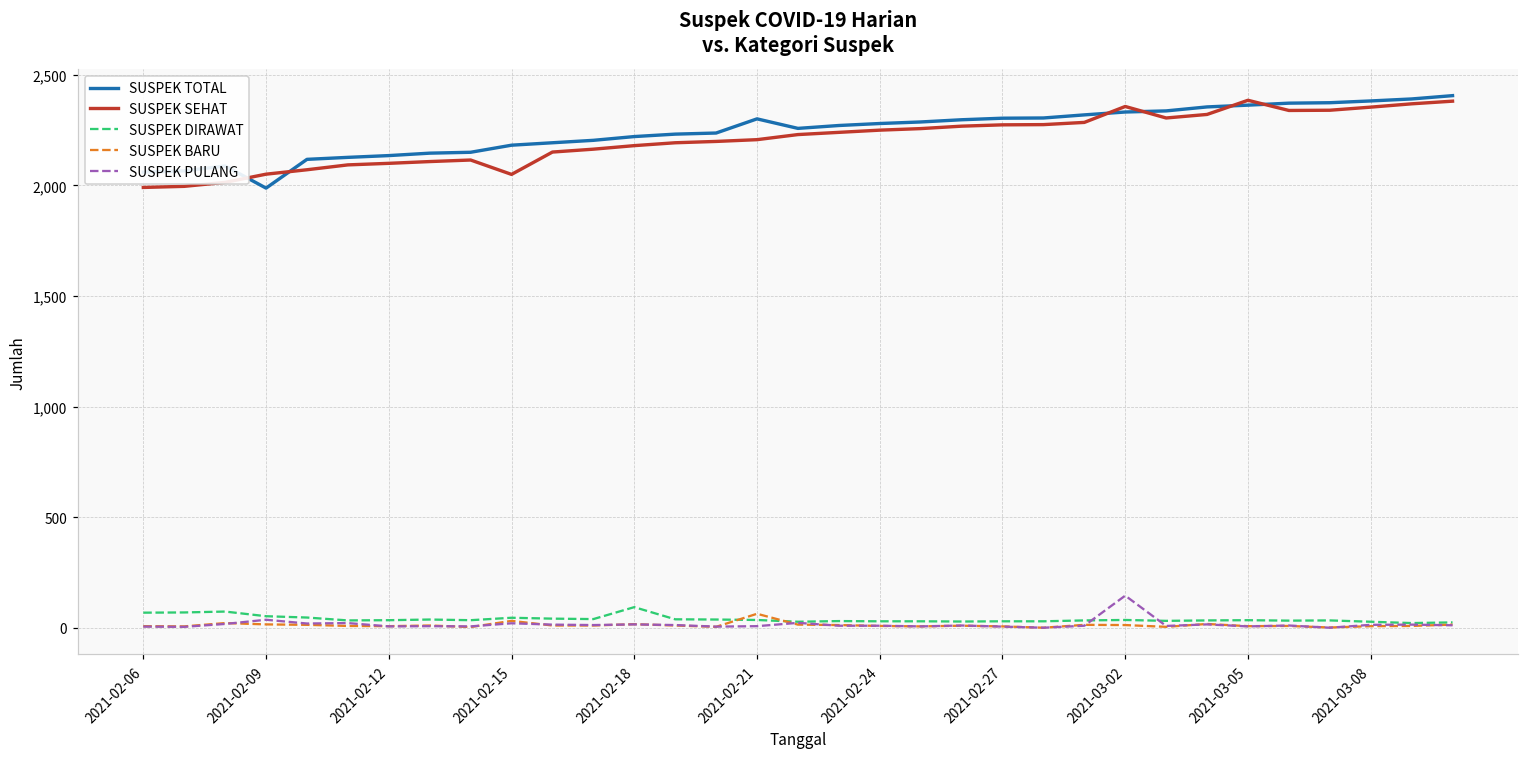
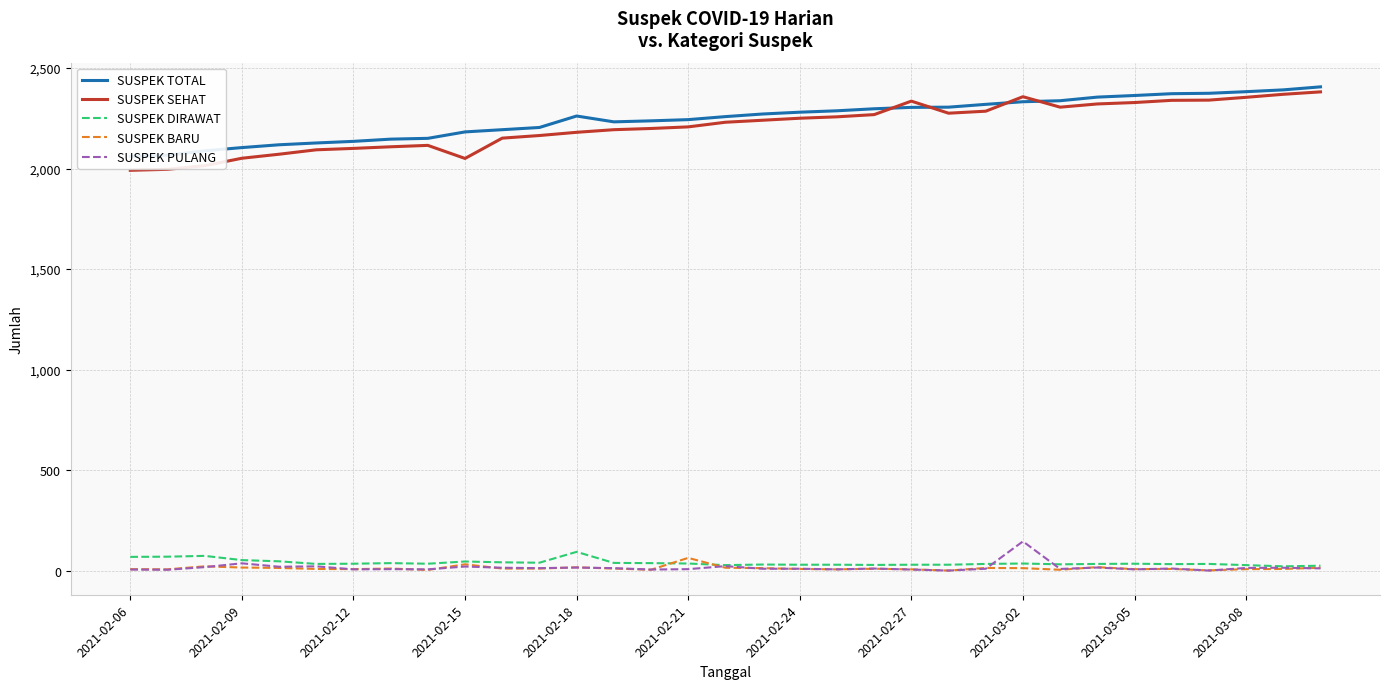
  {
    "SUSPEK TOTAL": {
-     "2021-02-09": "1,990",
+     "2021-02-09": "2,100",
      "2021-02-12": "2,140",
      "2021-02-15": "2,180",
-     "2021-02-18": "2,220",
-     "2021-02-21": "2,300",
+     "2021-02-18": "2,260",
+     "2021-02-21": "2,240",
      "2021-02-24": "2,280",
      "2021-02-27": "2,300",
      "2021-03-02": "2,330",
      "2021-03-05": "2,360",
      "2021-03-08": "2,380"
    },
    "SUSPEK SEHAT": {
      "2021-02-06": "1,990",
      "2021-02-09": "2,050",
      "2021-02-12": "2,100",
      "2021-02-15": "2,050",
      "2021-02-18": "2,180",
      "2021-02-21": "2,210",
      "2021-02-24": "2,250",
-     "2021-02-27": "2,270",
+     "2021-02-27": "2,340",
      "2021-03-02": "2,360",
-     "2021-03-05": "2,390",
+     "2021-03-05": "2,330",
      "2021-03-08": "2,350"
    },
    "SUSPEK DIRAWAT": {
      "2021-02-06": "70",
      "2021-02-09": "50",
      "2021-02-12": "40",
      "2021-02-15": "50",
      "2021-02-18": "90",
      "2021-02-21": "40",
      "2021-02-24": "30",
      "2021-02-27": "30",
      "2021-03-02": "40",
      "2021-03-05": "40",
      "2021-03-08": "30"
    },
    "SUSPEK BARU": {
      "2021-02-09": "20",
      "2021-02-21": "60",
      "2021-03-02": "10"
    },
    "SUSPEK PULANG": {
      "2021-02-09": "40",
      "2021-02-21": "10",
      "2021-03-02": "150"
    }
  }
